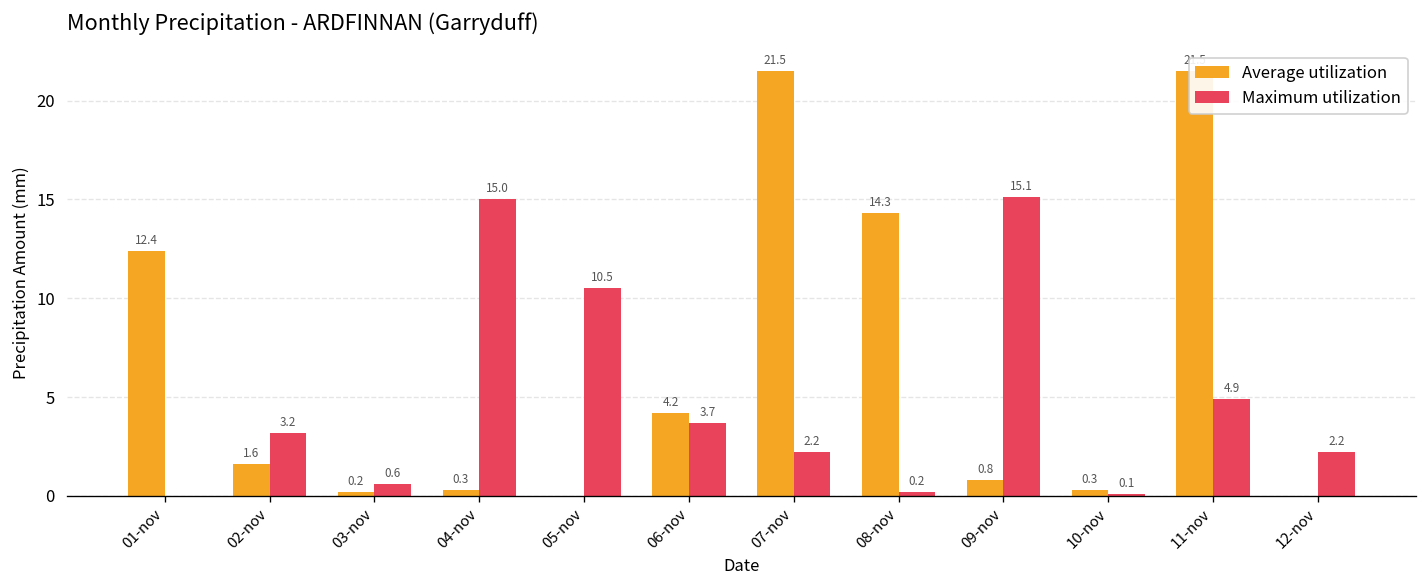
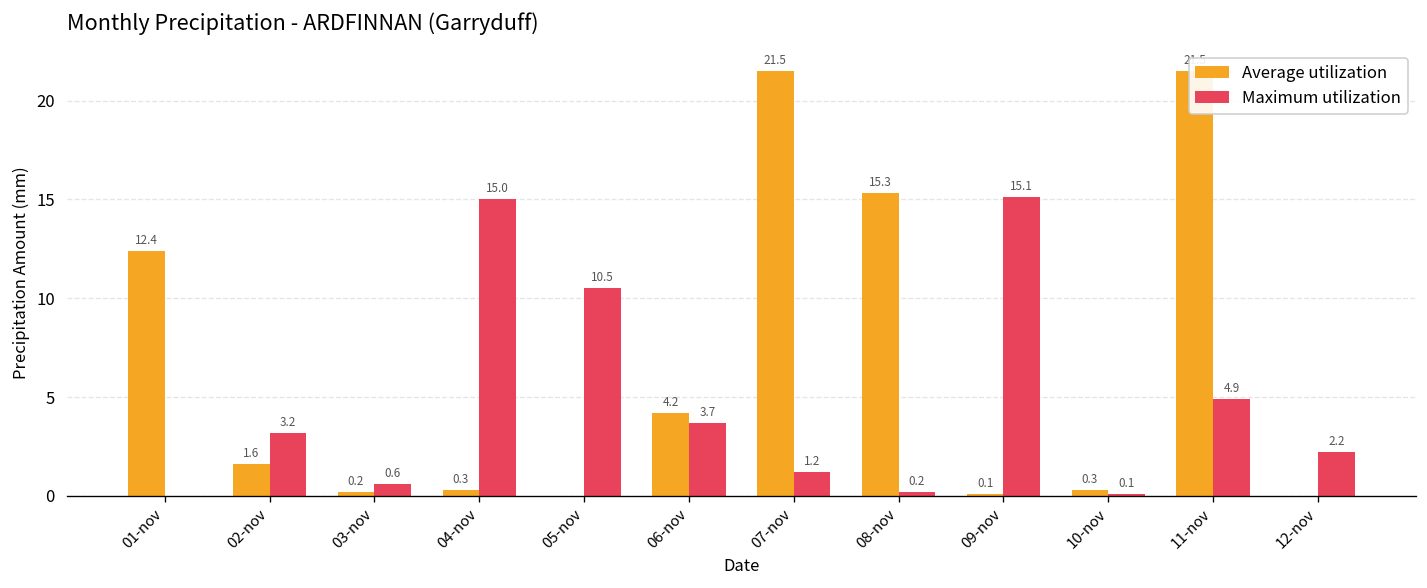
  {
    "Average utilization": {
      "01-nov": 12.4,
      "02-nov": 1.6,
      "03-nov": 0.2,
      "04-nov": 0.3,
      "06-nov": 4.2,
      "07-nov": 21.5,
-     "08-nov": 14.3,
-     "09-nov": 0.8,
+     "08-nov": 15.3,
+     "09-nov": 0.1,
      "10-nov": 0.3
    },
    "Maximum utilization": {
      "02-nov": 3.2,
      "03-nov": 0.6,
      "04-nov": 15.0,
      "05-nov": 10.5,
      "06-nov": 3.7,
-     "07-nov": 2.2,
+     "07-nov": 1.2,
      "08-nov": 0.2,
      "09-nov": 15.1,
      "10-nov": 0.1,
      "11-nov": 4.9,
      "12-nov": 2.2
    }
  }
